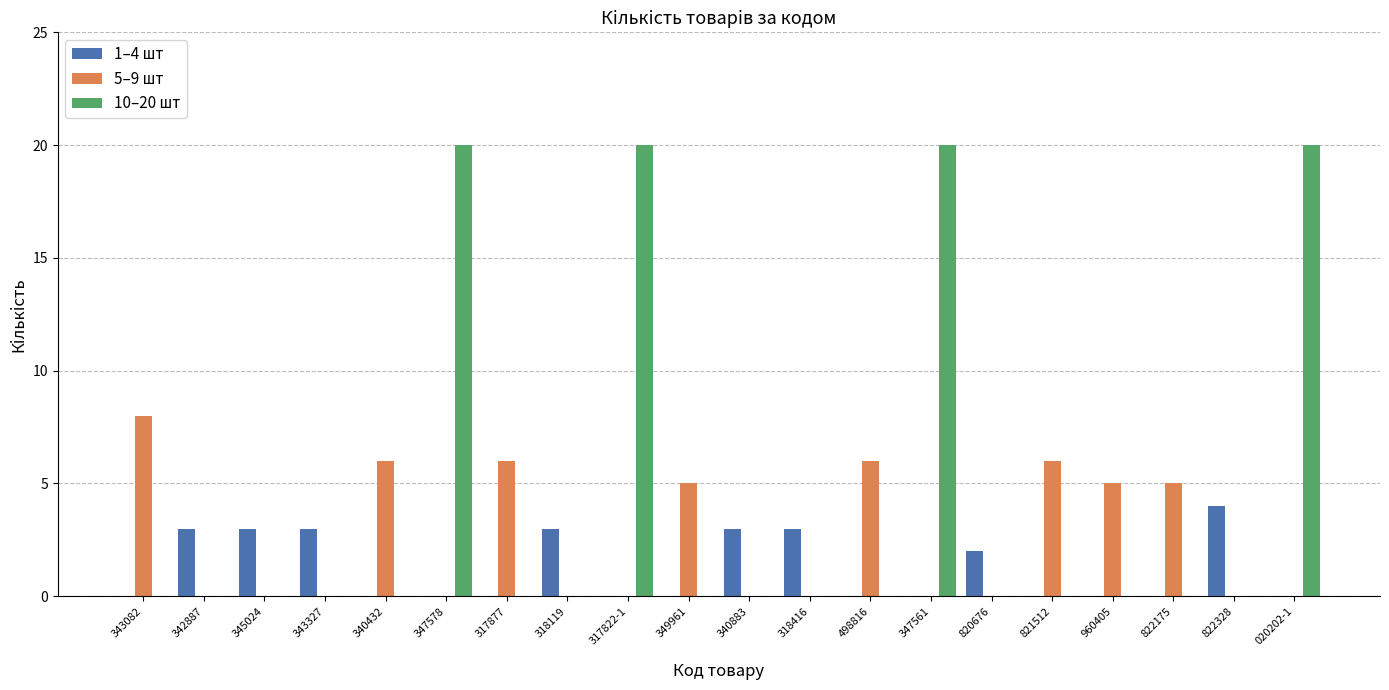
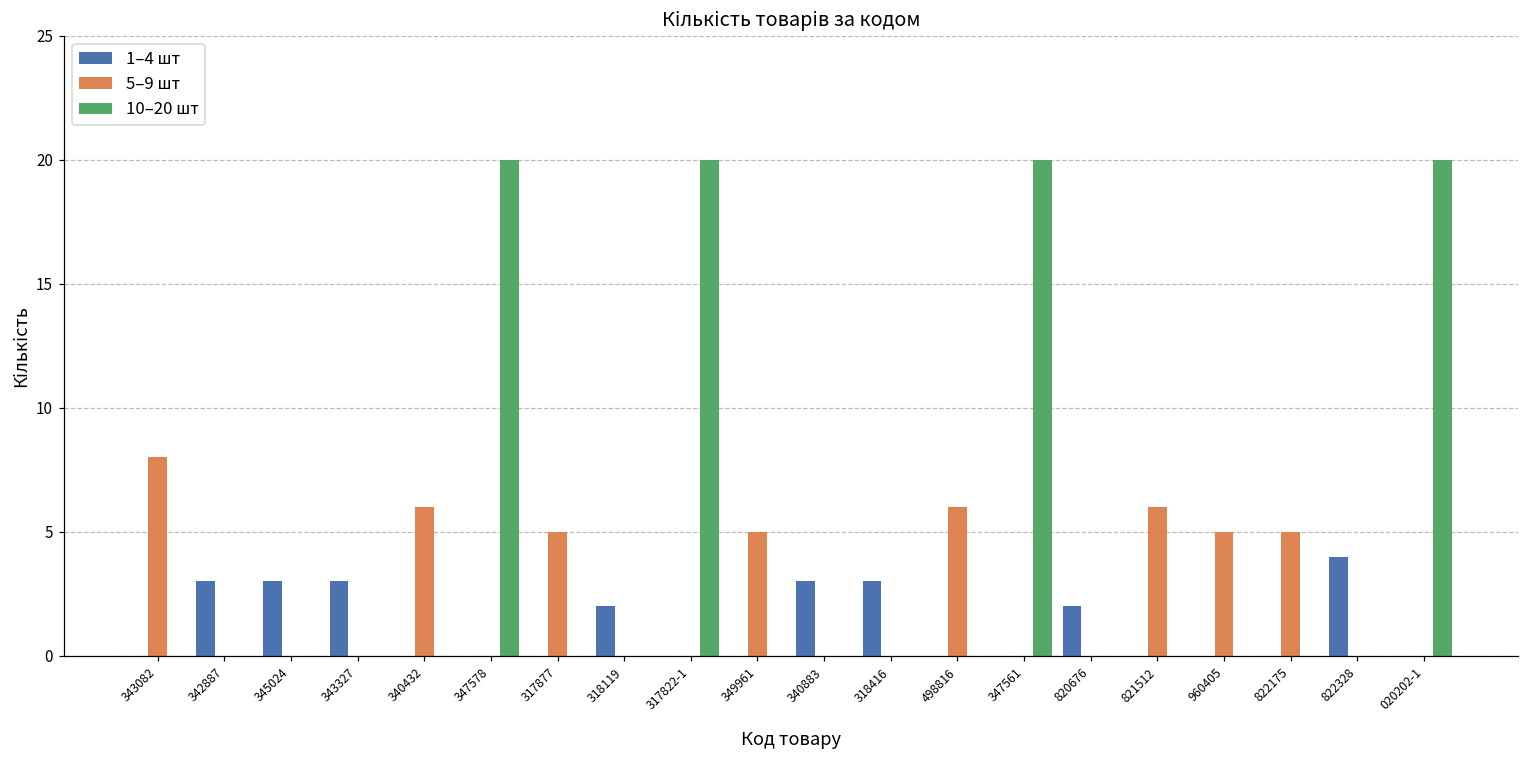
  {
    "1–4 шт": {
      "343082": 0,
      "342887": 3,
      "345024": 3,
      "343327": 3,
      "340432": 0,
      "347578": 0,
      "317877": 0,
-     "318119": 3,
+     "318119": 2,
      "317822-1": 0,
      "349961": 0,
      "340883": 3,
      "318416": 3,
      "498816": 0,
      "347561": 0,
      "820676": 2,
      "821512": 0,
      "960405": 0,
      "822175": 0,
      "822328": 4,
      "020202-1": 0
    },
    "5–9 шт": {
      "343082": 8,
      "342887": 0,
      "345024": 0,
      "343327": 0,
      "340432": 6,
      "347578": 0,
-     "317877": 6,
+     "317877": 5,
      "318119": 0,
      "317822-1": 0,
      "349961": 5,
      "340883": 0,
      "318416": 0,
      "498816": 6,
      "347561": 0,
      "820676": 0,
      "821512": 6,
      "960405": 5,
      "822175": 5,
      "822328": 0,
      "020202-1": 0
    },
    "10–20 шт": {
      "343082": 0,
      "342887": 0,
      "345024": 0,
      "343327": 0,
      "340432": 0,
      "347578": 20,
      "317877": 0,
      "318119": 0,
      "317822-1": 20,
      "349961": 0,
      "340883": 0,
      "318416": 0,
      "498816": 0,
      "347561": 20,
      "820676": 0,
      "821512": 0,
      "960405": 0,
      "822175": 0,
      "822328": 0,
      "020202-1": 20
    }
  }
